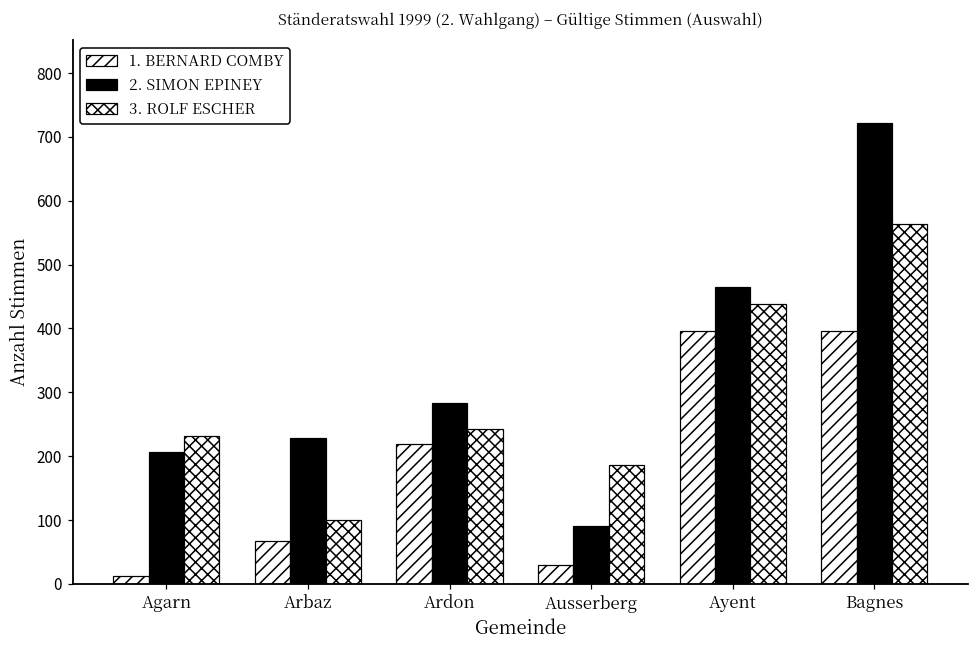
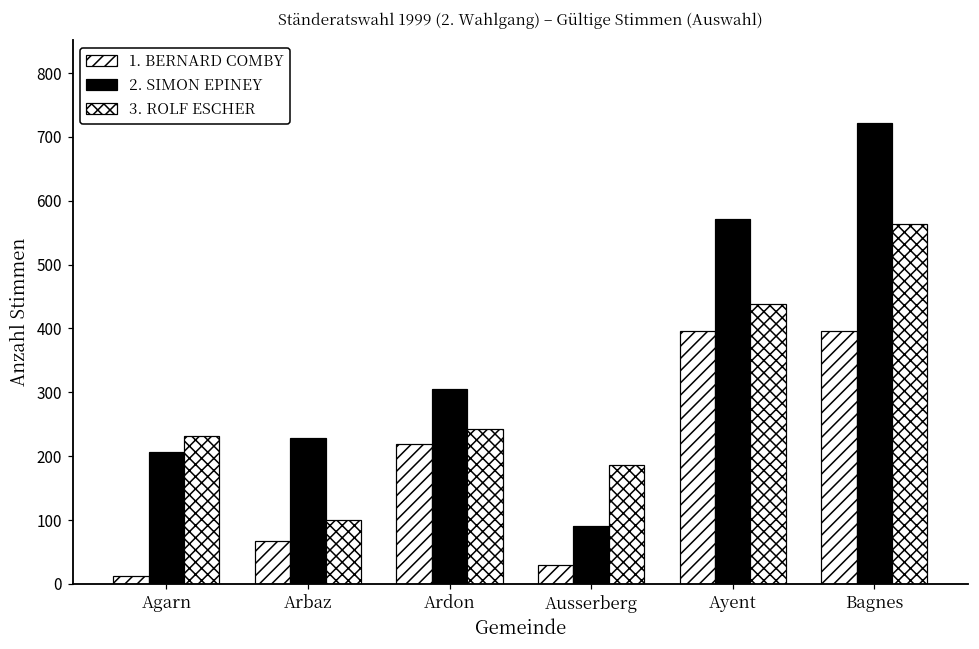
  {
    "2. SIMON EPINEY": {
      "Agarn": 210,
      "Arbaz": 230,
-     "Ardon": 280,
+     "Ardon": 310,
      "Ausserberg": 90,
-     "Ayent": 470,
+     "Ayent": 570,
      "Bagnes": 720
    }
  }
